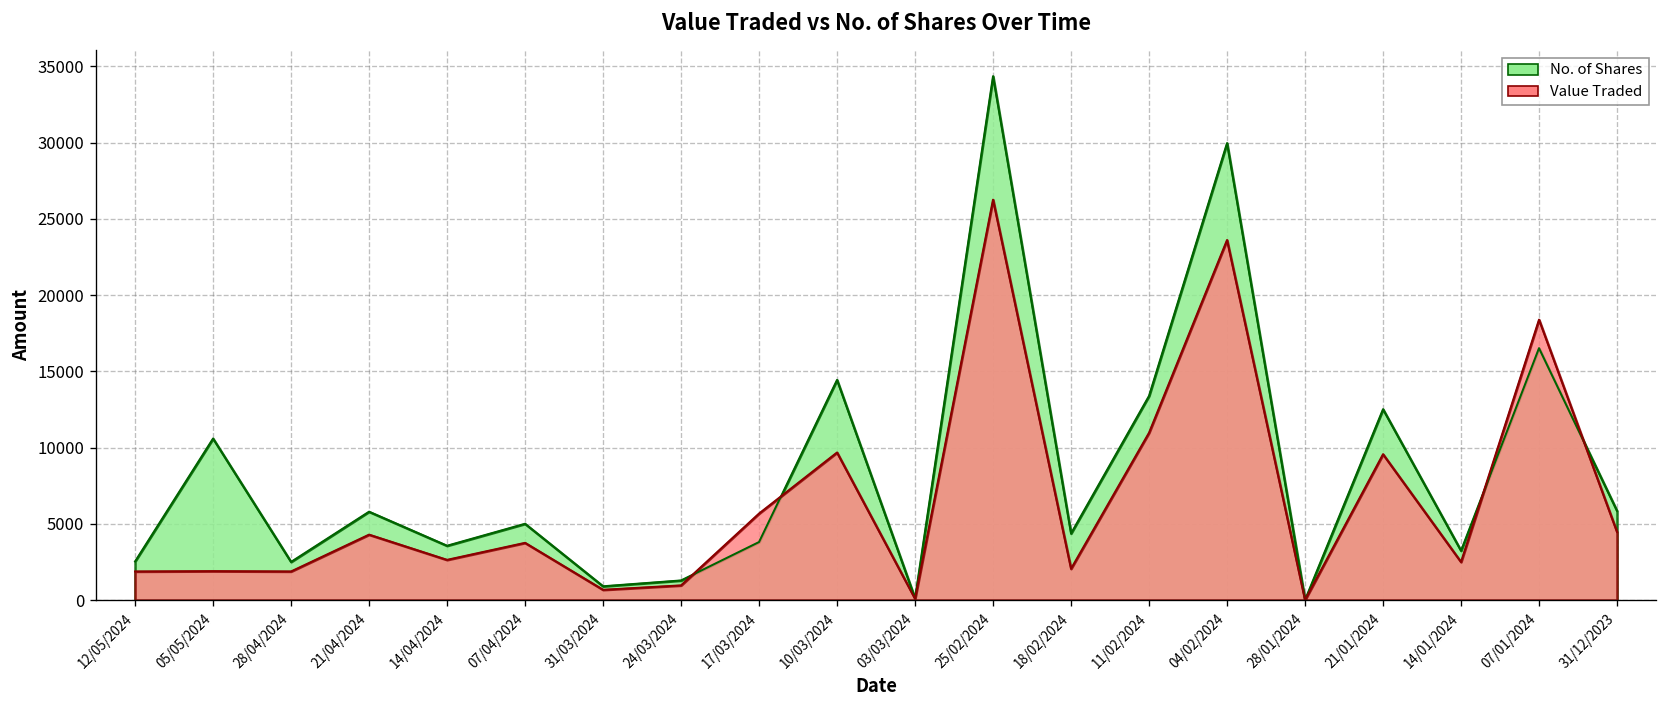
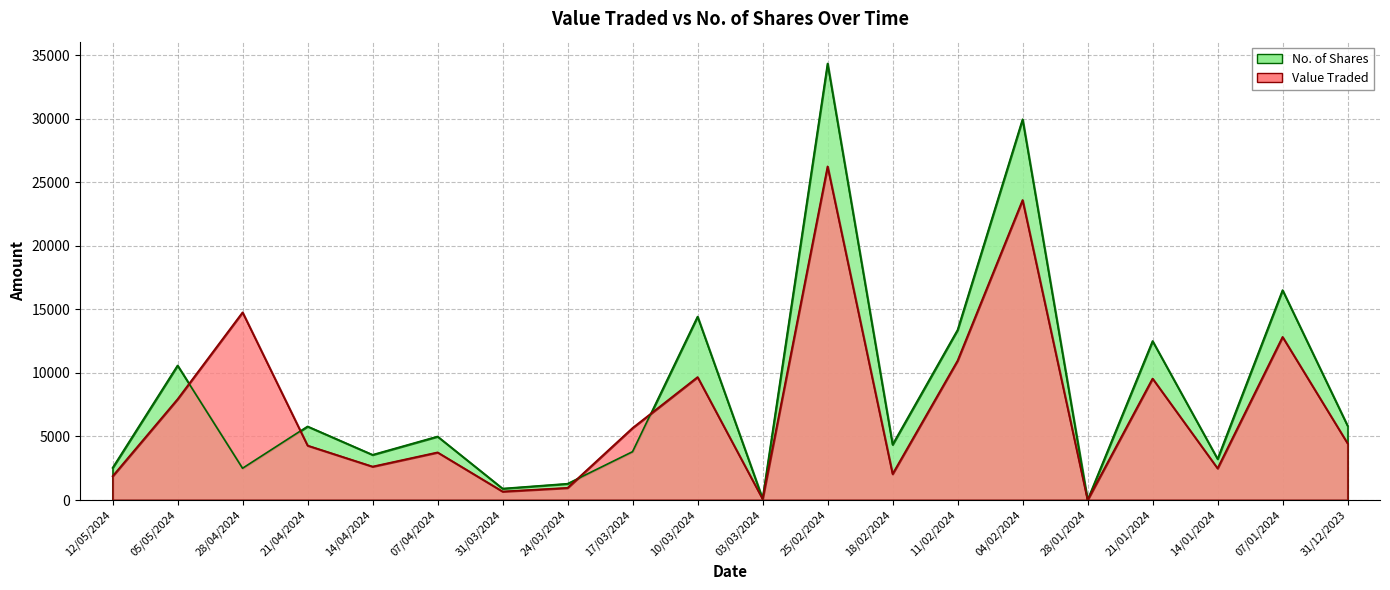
  {
    "No. of Shares": {
      "12/05/2024": 2500,
      "05/05/2024": 10600,
      "28/04/2024": 2500,
      "21/04/2024": 5800,
      "14/04/2024": 3600,
      "07/04/2024": 5000,
      "31/03/2024": 900,
      "24/03/2024": 1300,
      "17/03/2024": 3800,
      "10/03/2024": 14400,
      "25/02/2024": 34300,
      "18/02/2024": 4400,
      "11/02/2024": 13400,
      "04/02/2024": 30000,
      "21/01/2024": 12500,
      "14/01/2024": 3200,
      "07/01/2024": 16500,
      "31/12/2023": 5800
    },
    "Value Traded": {
      "12/05/2024": 1900,
-     "05/05/2024": 1900,
-     "28/04/2024": 1900,
+     "05/05/2024": 7900,
+     "28/04/2024": 14800,
      "21/04/2024": 4300,
      "14/04/2024": 2600,
      "07/04/2024": 3800,
      "31/03/2024": 700,
      "24/03/2024": 1000,
      "17/03/2024": 5700,
      "10/03/2024": 9700,
      "25/02/2024": 26300,
      "18/02/2024": 2000,
      "11/02/2024": 11000,
      "04/02/2024": 23600,
      "21/01/2024": 9600,
      "14/01/2024": 2500,
-     "07/01/2024": 18400,
+     "07/01/2024": 12800,
      "31/12/2023": 4500
    }
  }
